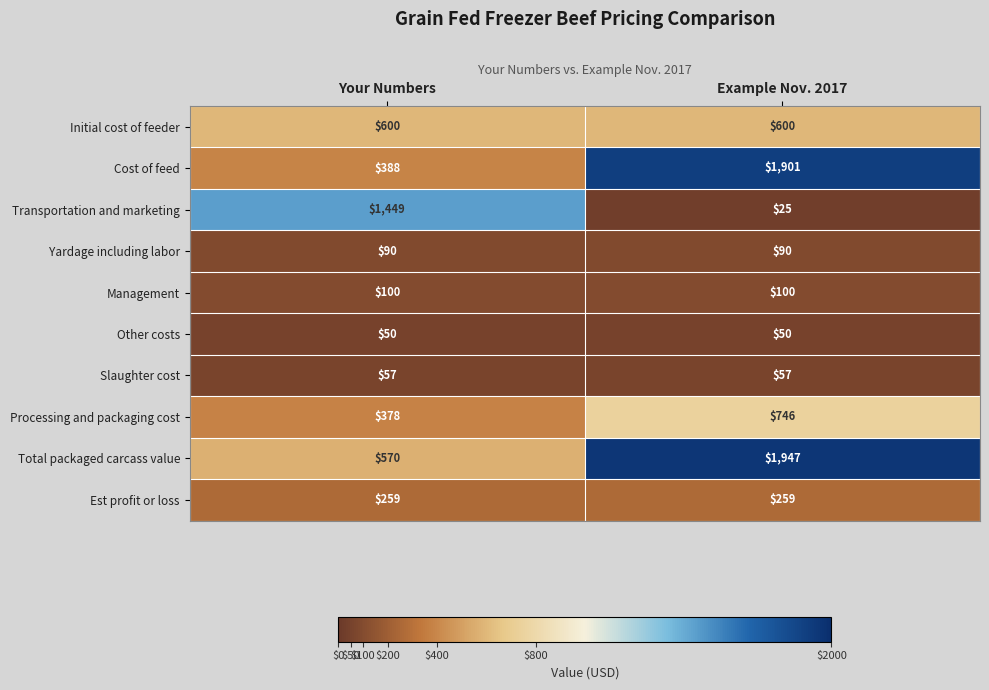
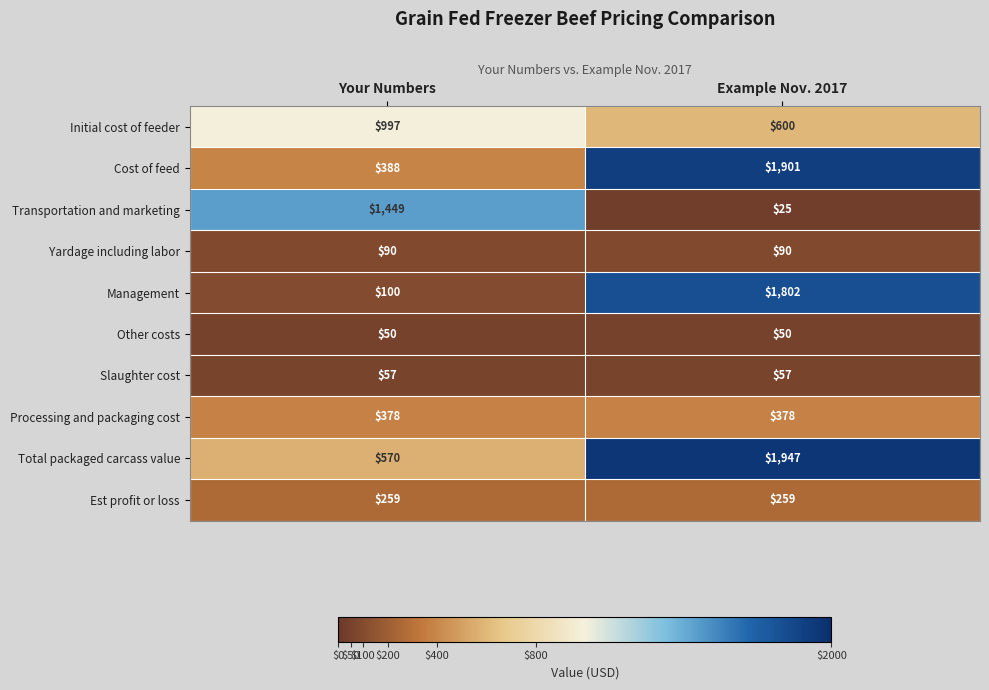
  {
    "Initial cost of feeder": {
-     "Your Numbers": "$600",
+     "Your Numbers": "$997",
      "Example Nov. 2017": "$600"
    },
    "Cost of feed": {
      "Your Numbers": "$388",
      "Example Nov. 2017": "$1,901"
    },
    "Transportation and marketing": {
      "Your Numbers": "$1,449",
      "Example Nov. 2017": "$25"
    },
    "Yardage including labor": {
      "Your Numbers": "$90",
      "Example Nov. 2017": "$90"
    },
    "Management": {
      "Your Numbers": "$100",
-     "Example Nov. 2017": "$100"
+     "Example Nov. 2017": "$1,802"
    },
    "Other costs": {
      "Your Numbers": "$50",
      "Example Nov. 2017": "$50"
    },
    "Slaughter cost": {
      "Your Numbers": "$57",
      "Example Nov. 2017": "$57"
    },
    "Processing and packaging cost": {
      "Your Numbers": "$378",
-     "Example Nov. 2017": "$746"
+     "Example Nov. 2017": "$378"
    },
    "Total packaged carcass value": {
      "Your Numbers": "$570",
      "Example Nov. 2017": "$1,947"
    },
    "Est profit or loss": {
      "Your Numbers": "$259",
      "Example Nov. 2017": "$259"
    }
  }
